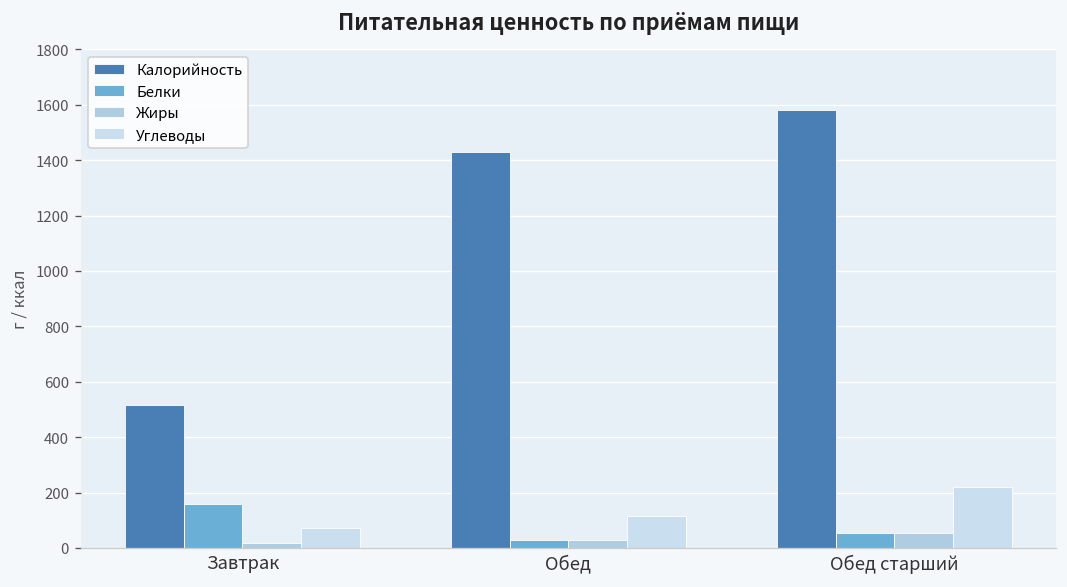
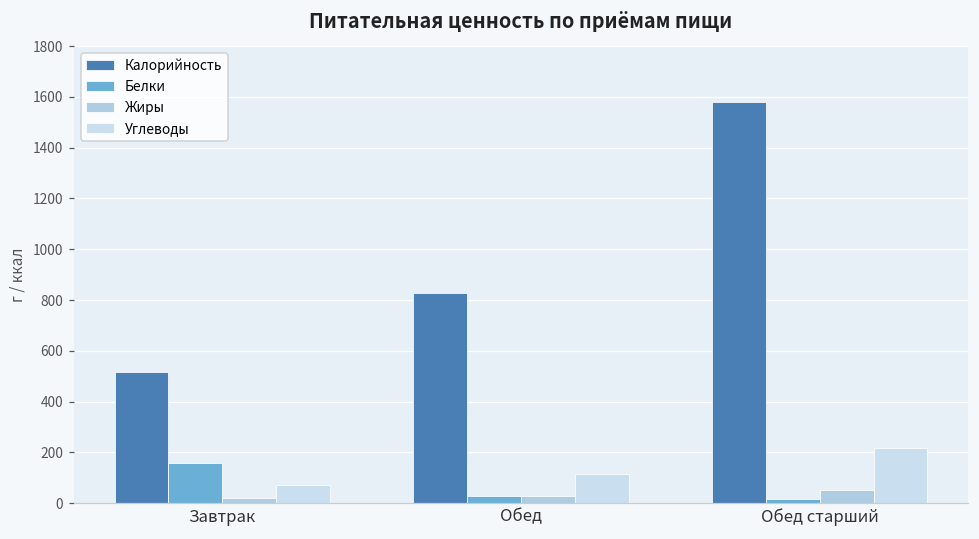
  {
    "Калорийность": {
      "Завтрак": 520,
-     "Обед": 1430,
+     "Обед": 830,
      "Обед старший": 1580
    },
    "Белки": {
      "Завтрак": 160,
      "Обед": 30,
-     "Обед старший": 50
+     "Обед старший": 20
    }
  }
